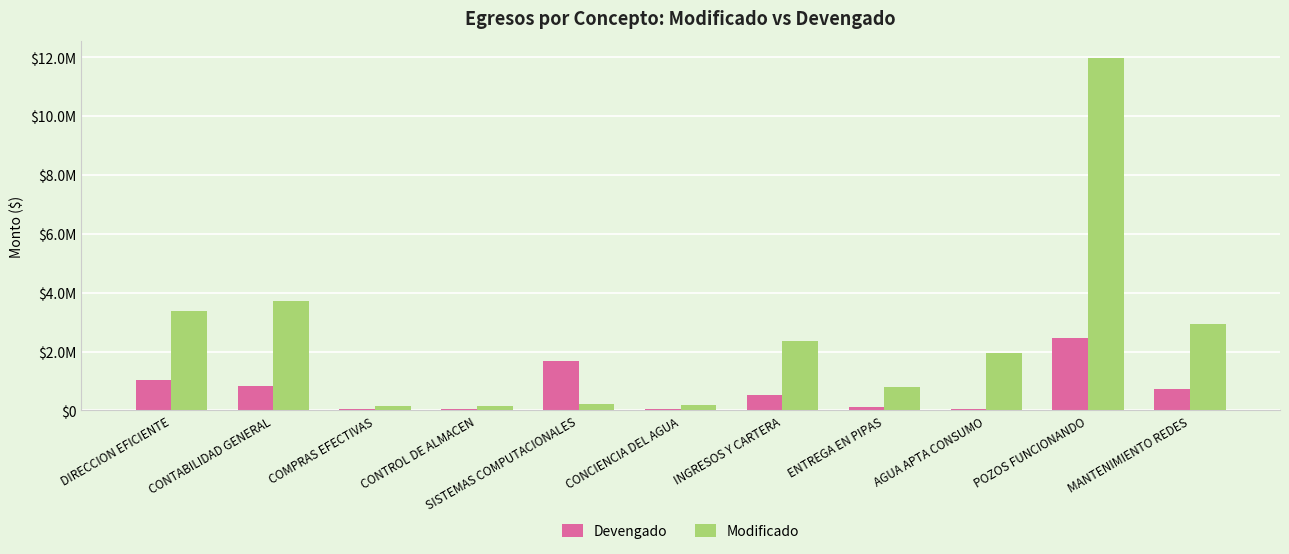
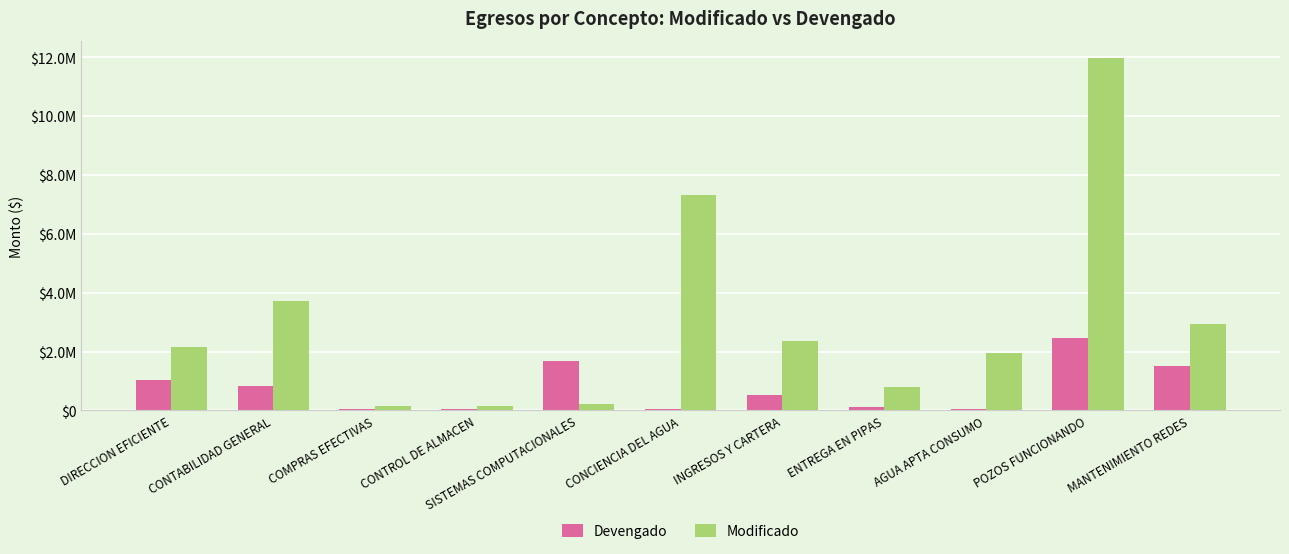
  {
    "Devengado": {
      "DIRECCION EFICIENTE": "$1000000",
      "CONTABILIDAD GENERAL": "$800000",
      "SISTEMAS COMPUTACIONALES": "$1700000",
      "INGRESOS Y CARTERA": "$500000",
      "ENTREGA EN PIPAS": "$100000",
      "POZOS FUNCIONANDO": "$2500000",
-     "MANTENIMIENTO REDES": "$700000"
+     "MANTENIMIENTO REDES": "$1500000"
    },
    "Modificado": {
-     "DIRECCION EFICIENTE": "$3400000",
+     "DIRECCION EFICIENTE": "$2200000",
      "CONTABILIDAD GENERAL": "$3700000",
      "COMPRAS EFECTIVAS": "$200000",
      "CONTROL DE ALMACEN": "$100000",
      "SISTEMAS COMPUTACIONALES": "$200000",
-     "CONCIENCIA DEL AGUA": "$200000",
+     "CONCIENCIA DEL AGUA": "$7300000",
      "INGRESOS Y CARTERA": "$2300000",
      "ENTREGA EN PIPAS": "$800000",
      "AGUA APTA CONSUMO": "$1900000",
      "POZOS FUNCIONANDO": "$12000000",
      "MANTENIMIENTO REDES": "$2900000"
    }
  }
